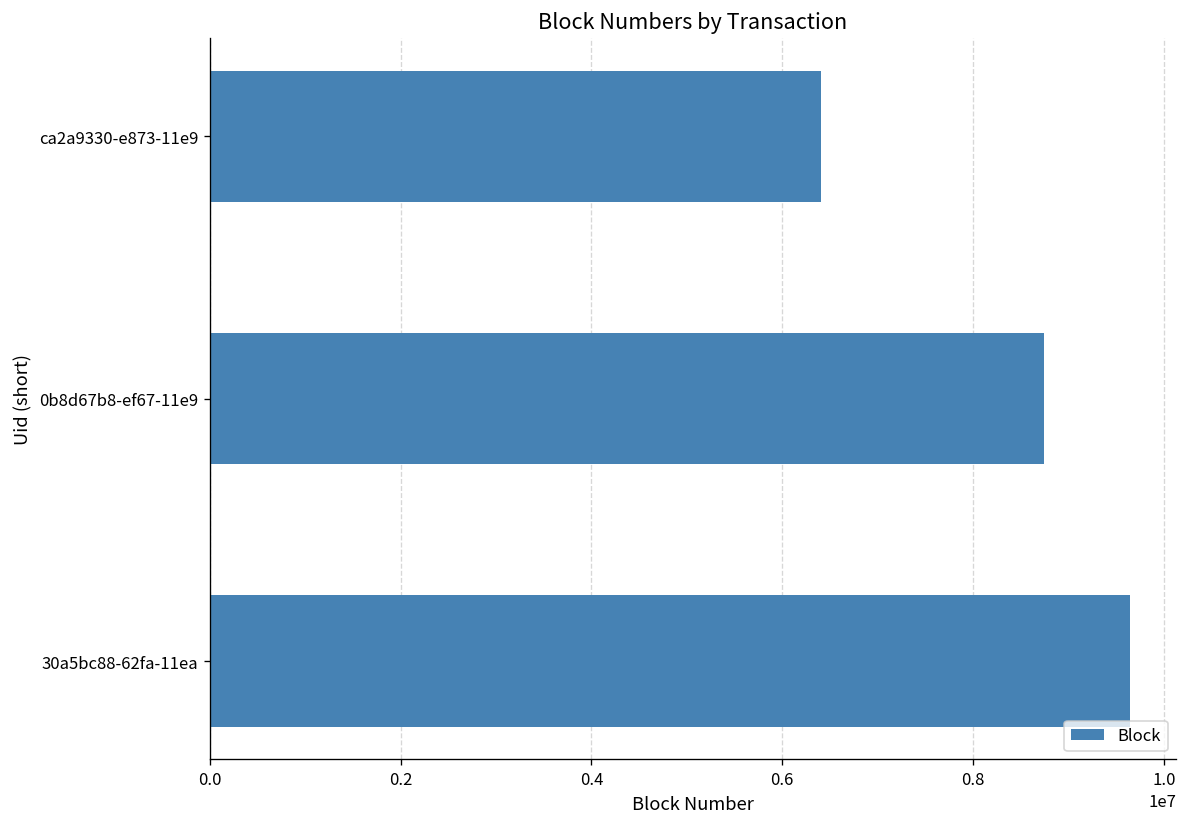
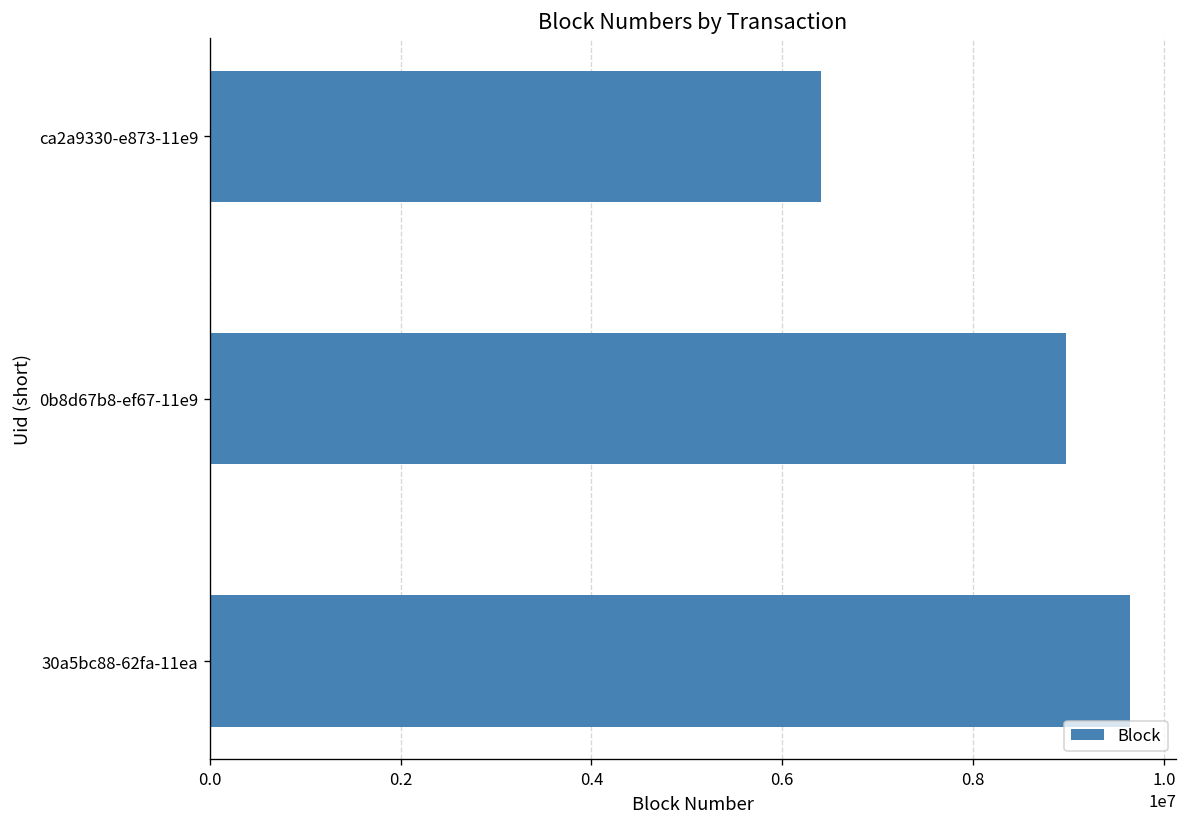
  {
    "ca2a9330-e873-11e9": 6400000,
-   "0b8d67b8-ef67-11e9": 8700000,
+   "0b8d67b8-ef67-11e9": 9000000,
    "30a5bc88-62fa-11ea": 9600000
  }
